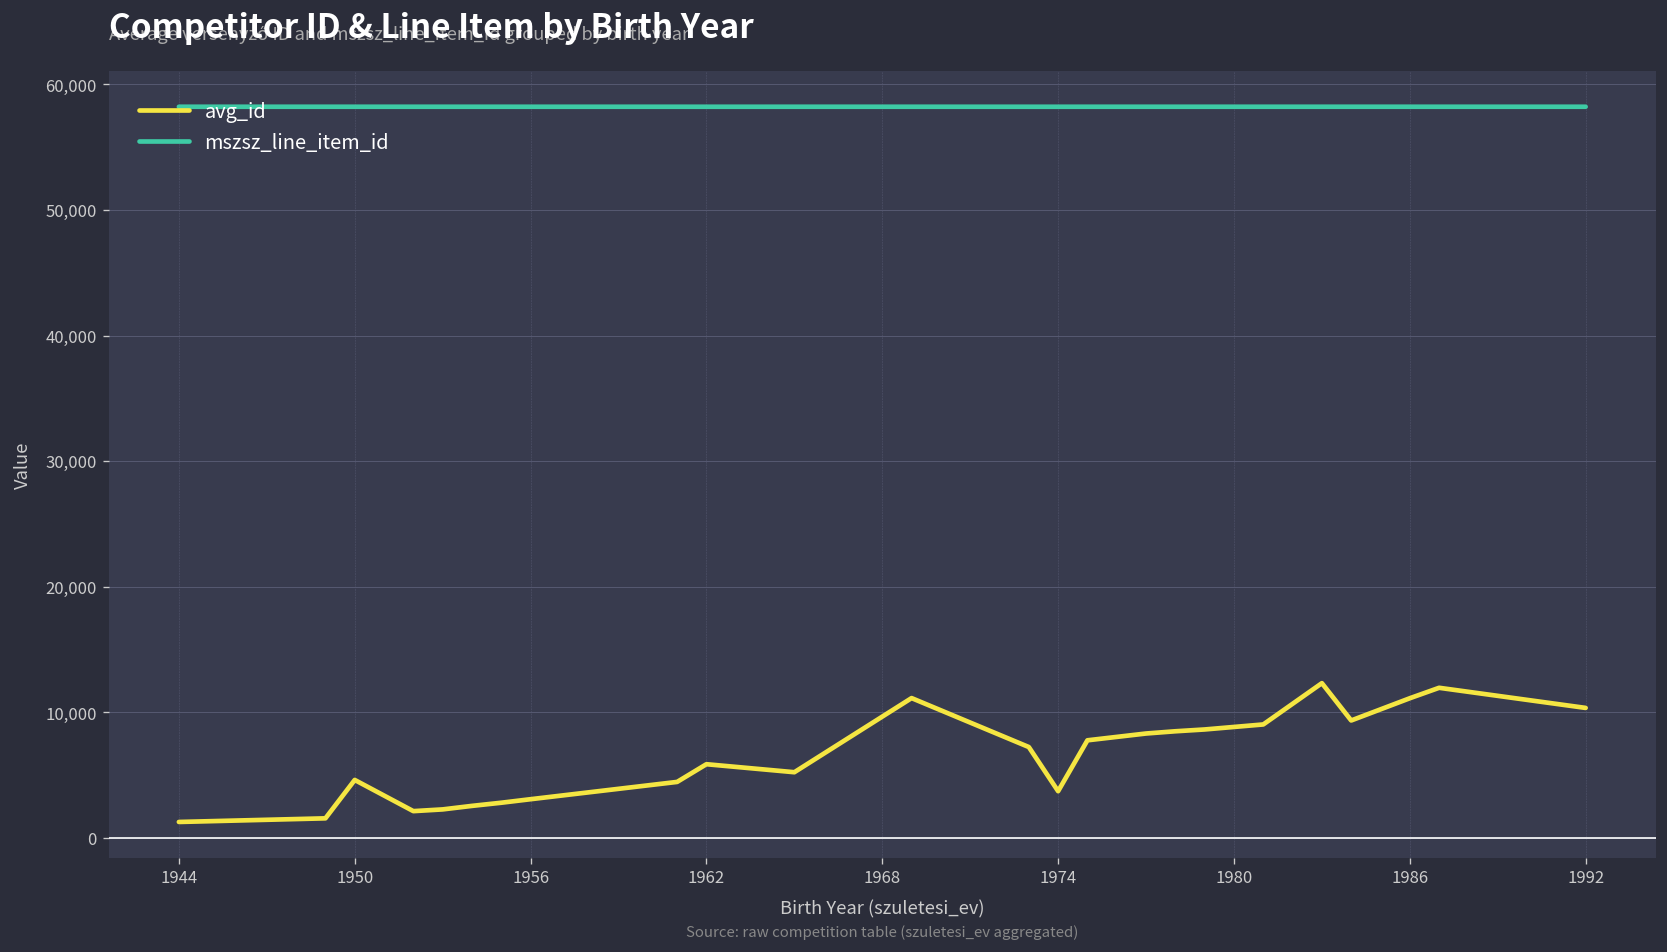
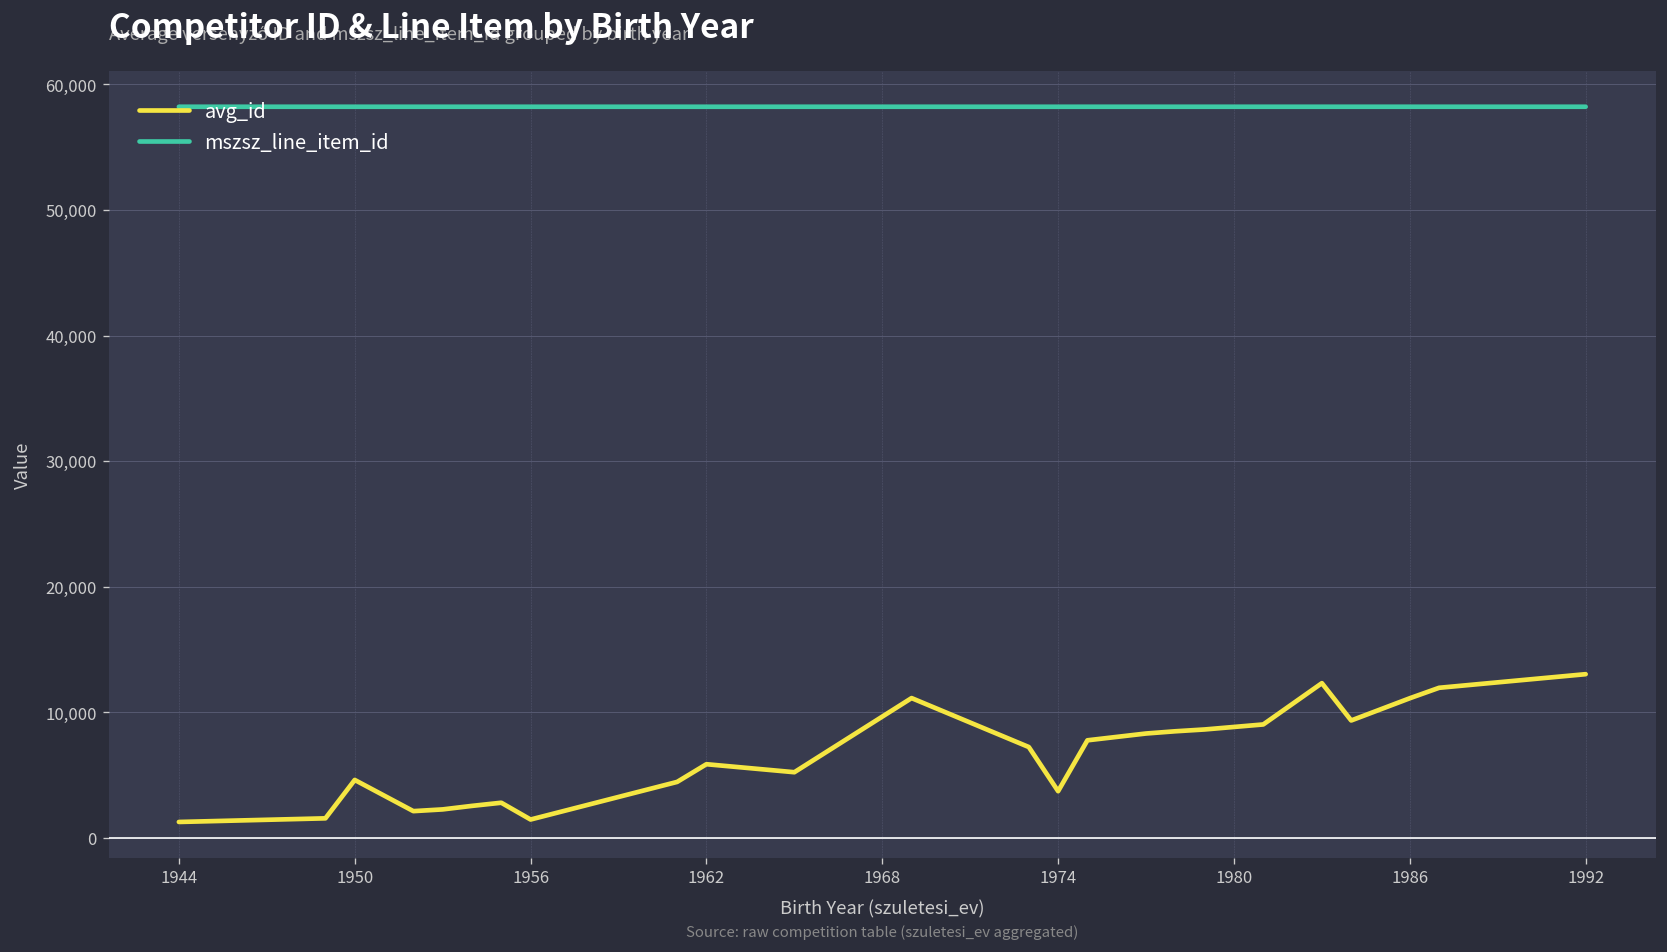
  {
    "avg_id": {
      "1944": "1,300",
      "1950": "4,600",
-     "1956": "3,100",
+     "1956": "1,500",
      "1962": "5,900",
      "1974": "3,700",
      "1986": "11,100",
-     "1992": "10,300"
+     "1992": "13,000"
    },
    "mszsz_line_item_id": {
      "1956": "58,200",
      "1962": "58,200",
      "1974": "58,200",
      "1986": "58,200",
      "1992": "58,200"
    }
  }
